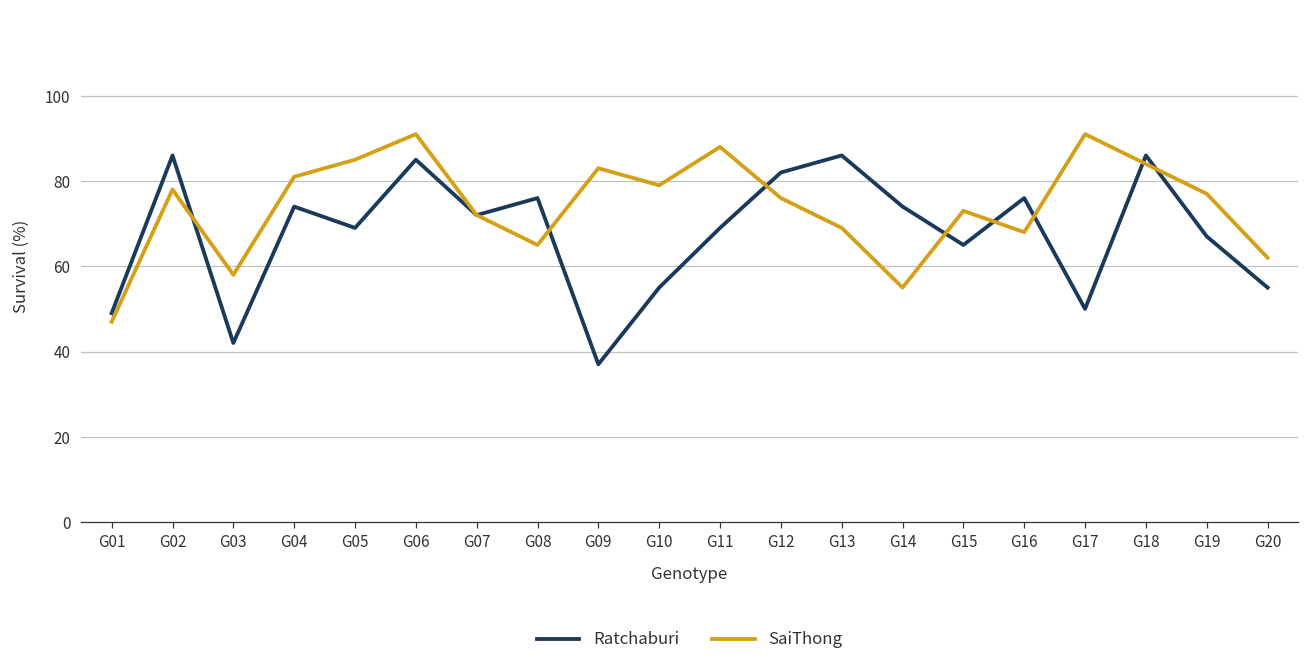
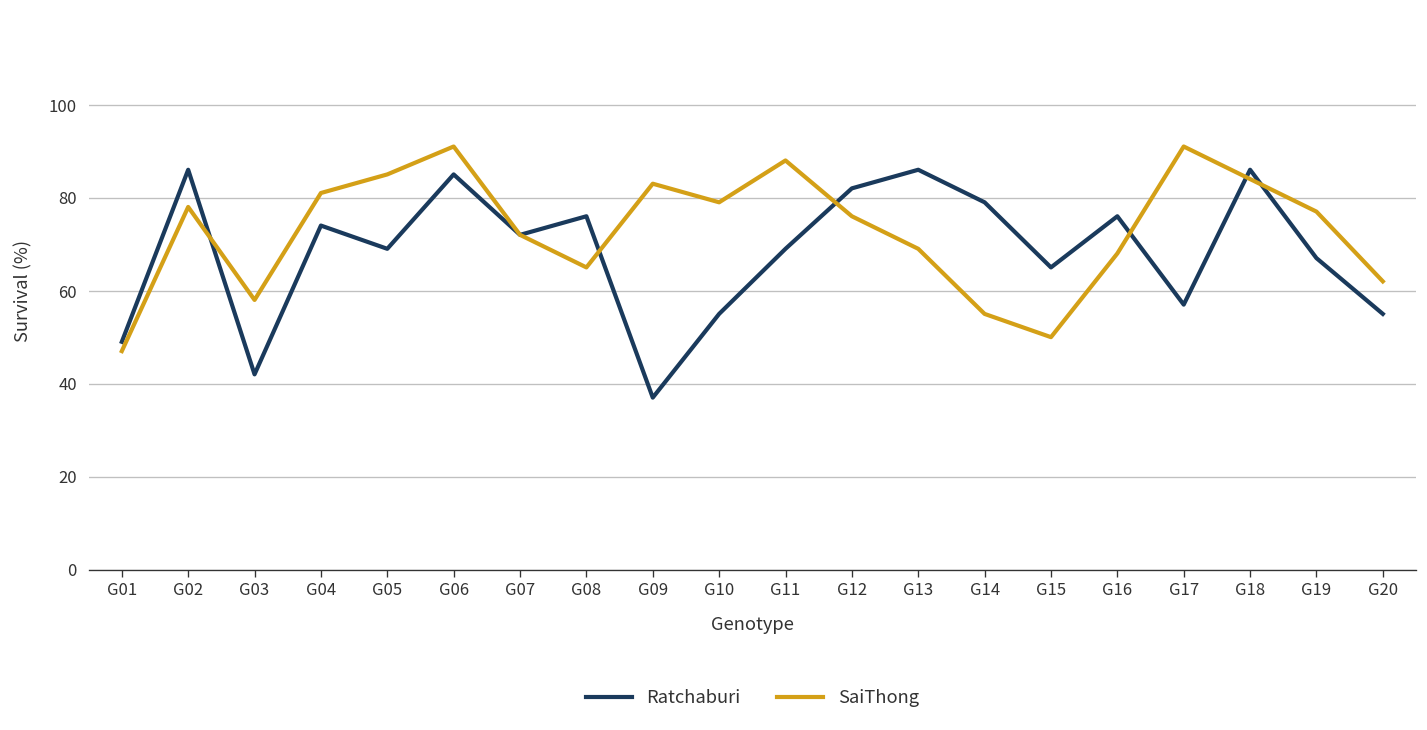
  {
    "Ratchaburi": {
      "G01": 49,
      "G02": 86,
      "G03": 42,
      "G04": 74,
      "G05": 69,
      "G06": 85,
      "G08": 76,
      "G09": 37,
      "G10": 55,
      "G11": 69,
      "G12": 82,
      "G13": 86,
-     "G14": 74,
+     "G14": 79,
      "G15": 65,
      "G16": 76,
-     "G17": 50,
+     "G17": 57,
      "G18": 86,
      "G19": 67,
      "G20": 55
    },
    "SaiThong": {
      "G01": 47,
      "G02": 78,
      "G03": 58,
      "G04": 81,
      "G05": 85,
      "G06": 91,
      "G08": 65,
      "G09": 83,
      "G10": 79,
      "G11": 88,
      "G12": 76,
      "G13": 69,
      "G14": 55,
-     "G15": 73,
+     "G15": 50,
      "G16": 68,
      "G17": 91,
      "G18": 84,
      "G19": 77,
      "G20": 62
    }
  }
